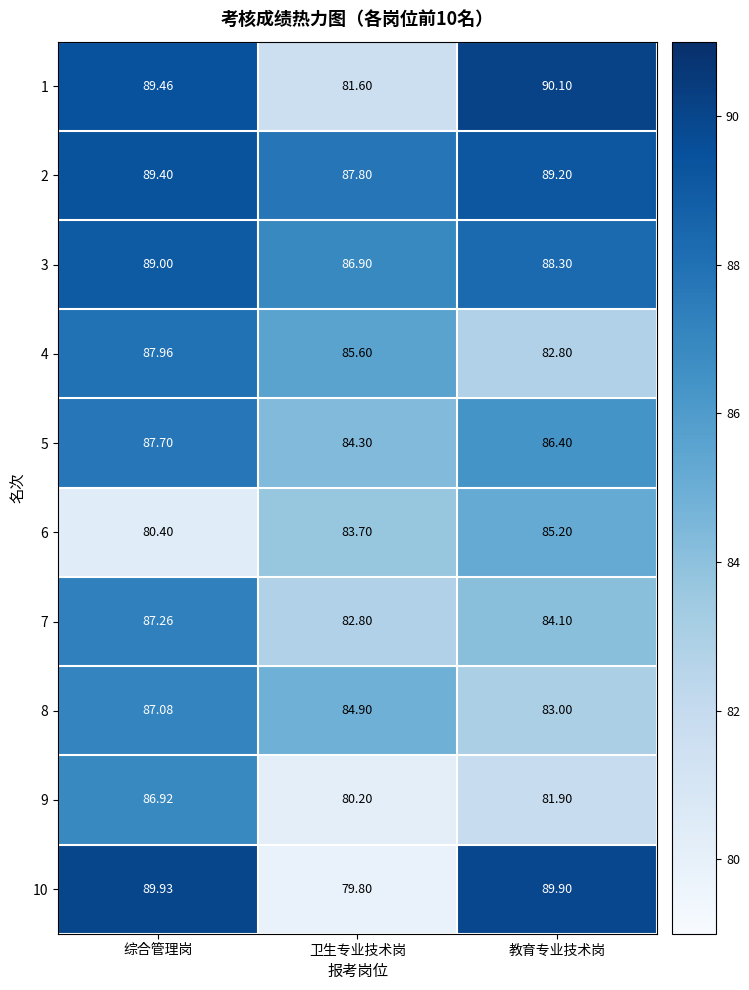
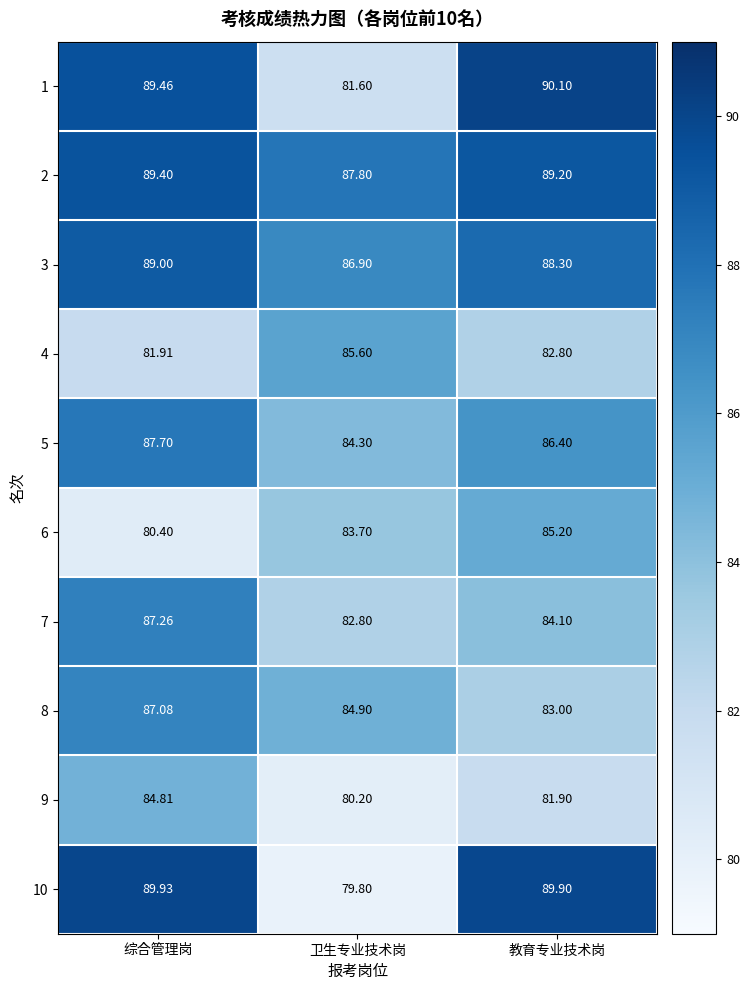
  {
    "1": {
      "综合管理岗": 89.46,
      "卫生专业技术岗": 81.60,
      "教育专业技术岗": 90.10
    },
    "2": {
      "综合管理岗": 89.40,
      "卫生专业技术岗": 87.80,
      "教育专业技术岗": 89.20
    },
    "3": {
      "综合管理岗": 89.00,
      "卫生专业技术岗": 86.90,
      "教育专业技术岗": 88.30
    },
    "4": {
-     "综合管理岗": 87.96,
+     "综合管理岗": 81.91,
      "卫生专业技术岗": 85.60,
      "教育专业技术岗": 82.80
    },
    "5": {
      "综合管理岗": 87.70,
      "卫生专业技术岗": 84.30,
      "教育专业技术岗": 86.40
    },
    "6": {
      "综合管理岗": 80.40,
      "卫生专业技术岗": 83.70,
      "教育专业技术岗": 85.20
    },
    "7": {
      "综合管理岗": 87.26,
      "卫生专业技术岗": 82.80,
      "教育专业技术岗": 84.10
    },
    "8": {
      "综合管理岗": 87.08,
      "卫生专业技术岗": 84.90,
      "教育专业技术岗": 83.00
    },
    "9": {
-     "综合管理岗": 86.92,
+     "综合管理岗": 84.81,
      "卫生专业技术岗": 80.20,
      "教育专业技术岗": 81.90
    },
    "10": {
      "综合管理岗": 89.93,
      "卫生专业技术岗": 79.80,
      "教育专业技术岗": 89.90
    }
  }
